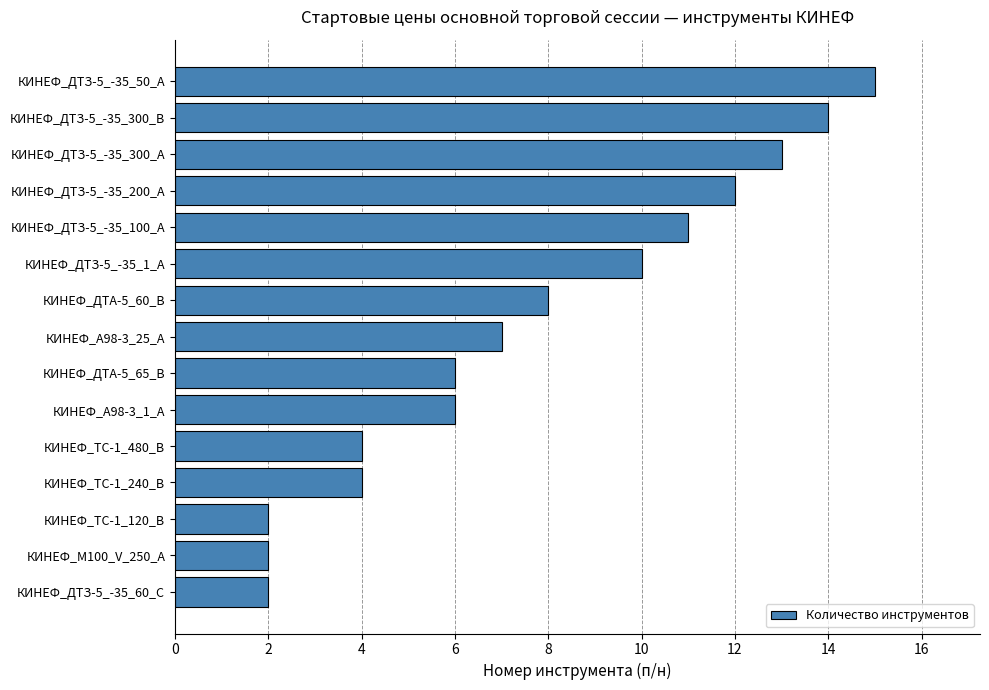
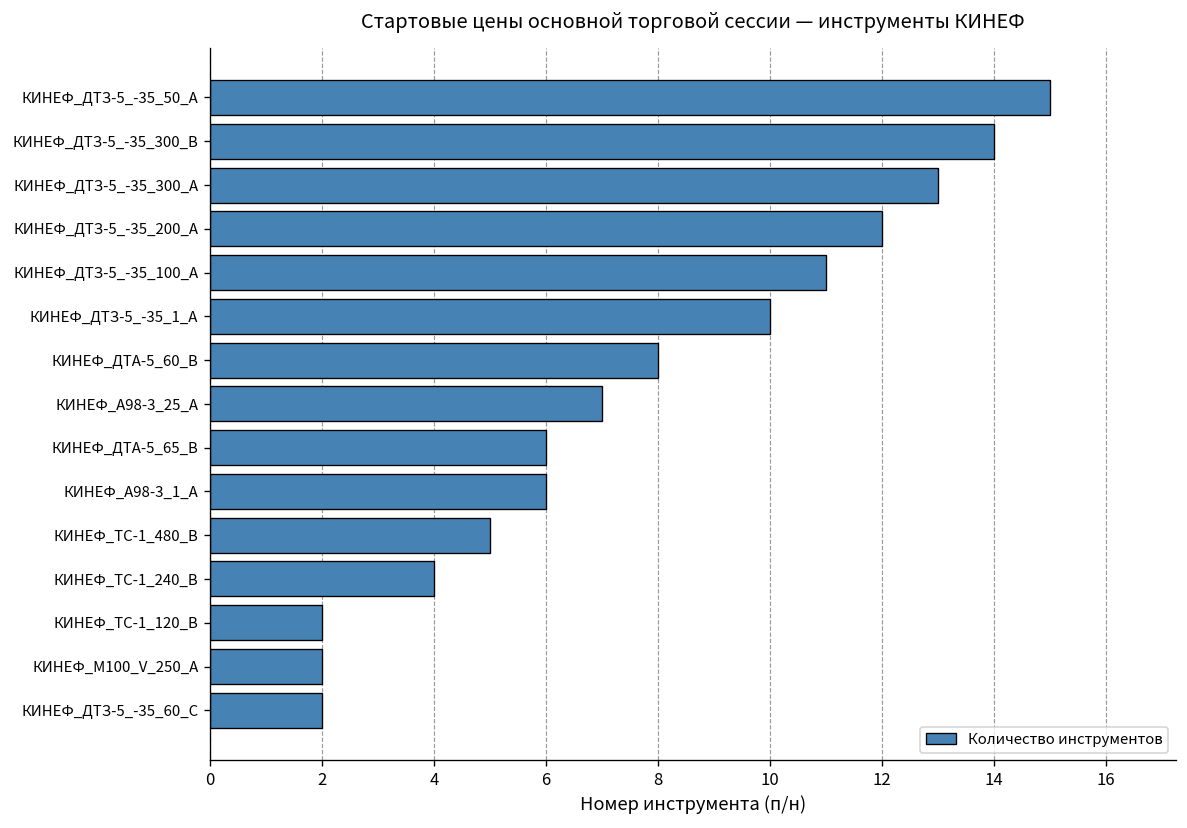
  {
    "КИНЕФ_ДТЗ-5_-35_50_А": 15,
    "КИНЕФ_ДТЗ-5_-35_300_В": 14,
    "КИНЕФ_ДТЗ-5_-35_300_А": 13,
    "КИНЕФ_ДТЗ-5_-35_200_А": 12,
    "КИНЕФ_ДТЗ-5_-35_100_А": 11,
    "КИНЕФ_ДТЗ-5_-35_1_А": 10,
    "КИНЕФ_ДТА-5_60_В": 8,
    "КИНЕФ_А98-3_25_А": 7,
    "КИНЕФ_ДТА-5_65_В": 6,
    "КИНЕФ_А98-3_1_А": 6,
-   "КИНЕФ_ТС-1_480_В": 4,
+   "КИНЕФ_ТС-1_480_В": 5,
    "КИНЕФ_ТС-1_240_В": 4,
    "КИНЕФ_ТС-1_120_В": 2,
    "КИНЕФ_М100_V_250_А": 2,
    "КИНЕФ_ДТЗ-5_-35_60_С": 2
  }
